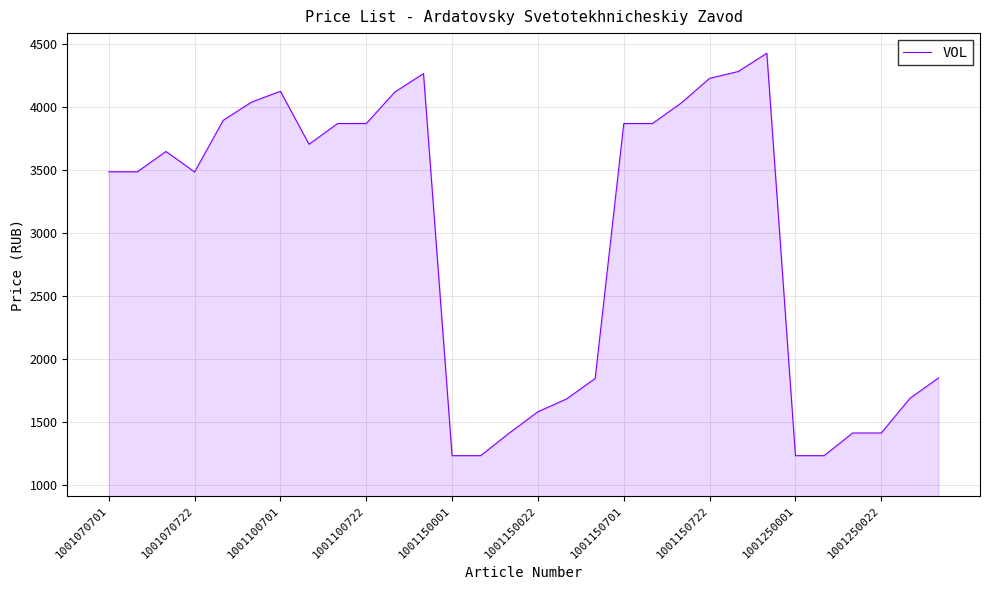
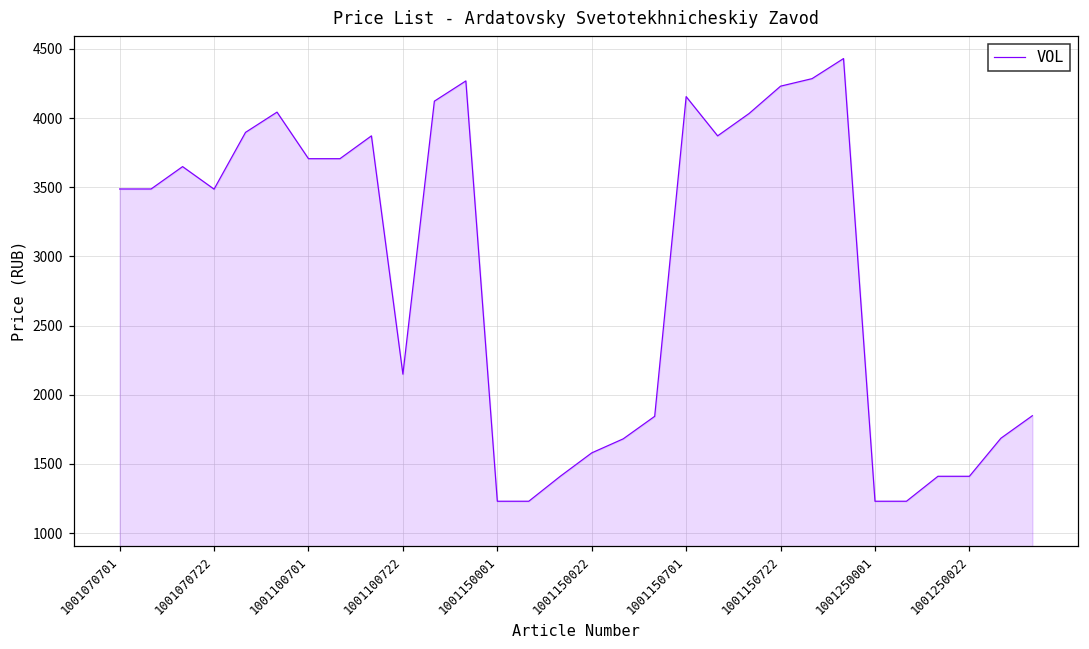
  {
    "1001070701": 3490,
    "1001070722": 3490,
-   "1001100701": 4130,
-   "1001100722": 3870,
+   "1001100701": 3710,
+   "1001100722": 2150,
    "1001150001": 1230,
    "1001150022": 1580,
-   "1001150701": 3870,
+   "1001150701": 4150,
    "1001150722": 4230,
    "1001250001": 1230,
    "1001250022": 1410
  }
